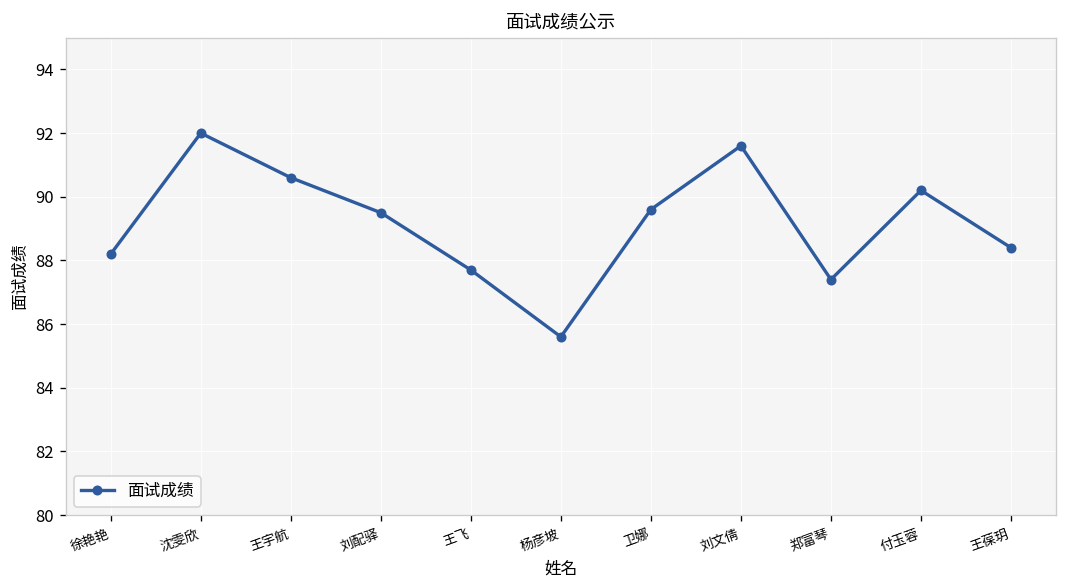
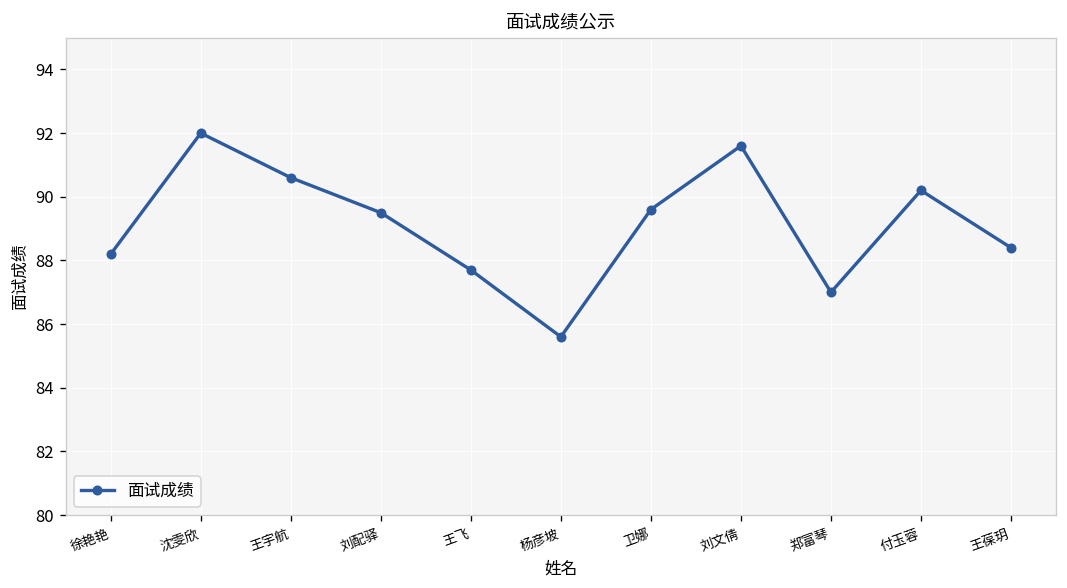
  {
    "徐艳艳": 88.2,
    "沈雯欣": 92.0,
    "王宇航": 90.6,
    "刘配驿": 89.5,
    "王飞": 87.7,
    "杨彦坡": 85.6,
    "卫娜": 89.6,
    "刘文倩": 91.6,
-   "郑富琴": 87.4,
+   "郑富琴": 87.0,
    "付玉蓉": 90.2,
    "王葆玥": 88.4
  }
